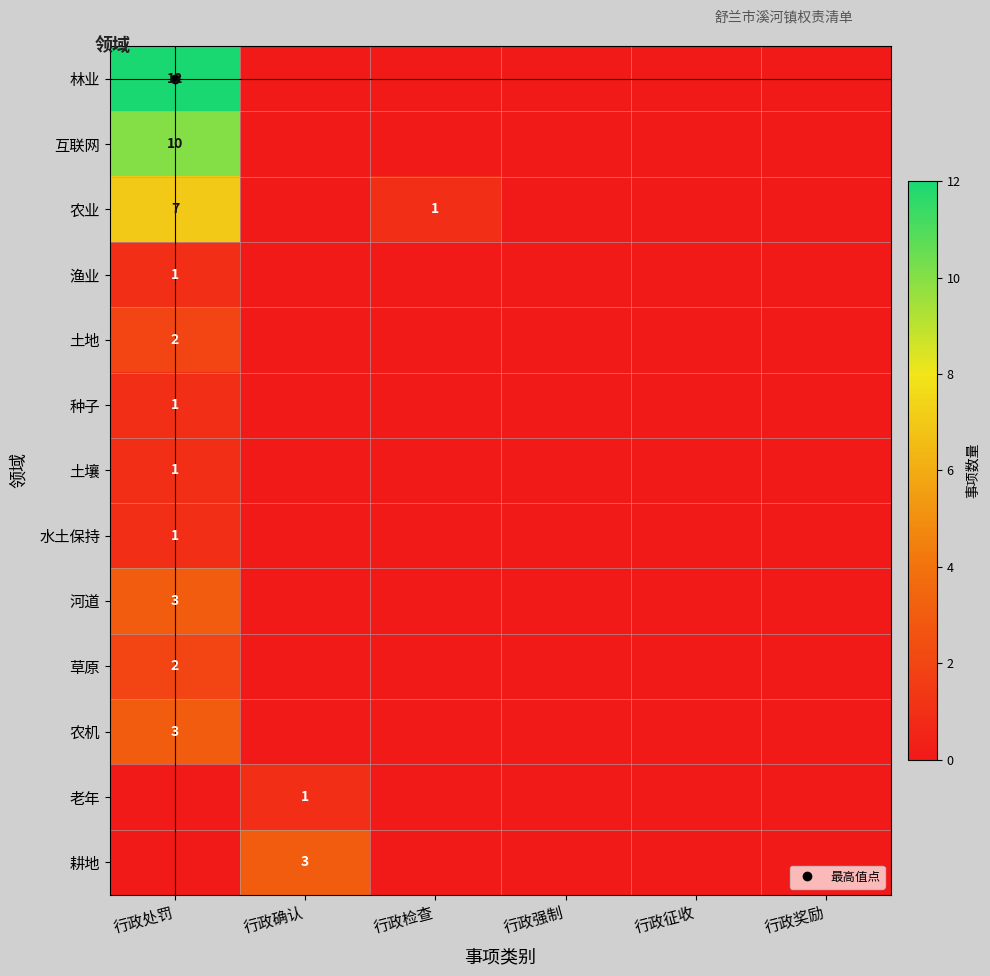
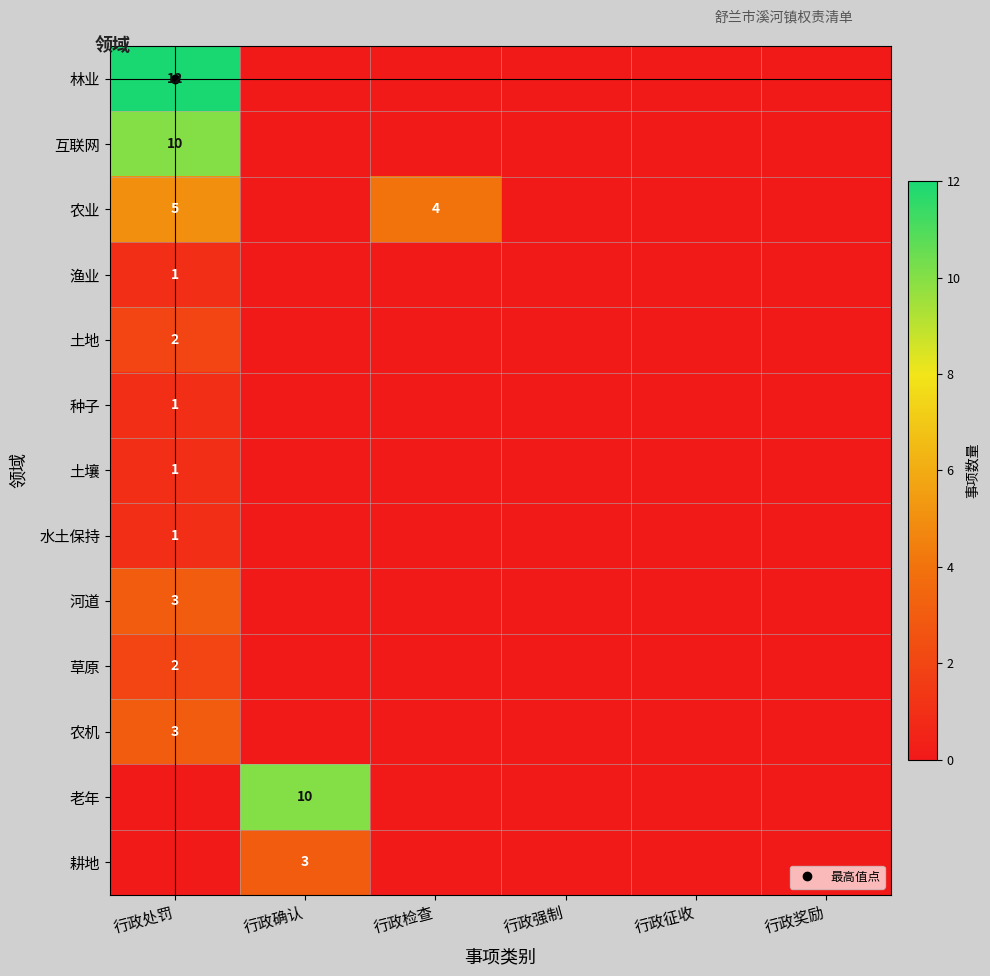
  {
    "互联网": {
      "行政处罚": 10
    },
    "农业": {
-     "行政处罚": 7,
-     "行政检查": 1
+     "行政处罚": 5,
+     "行政检查": 4
    },
    "渔业": {
      "行政处罚": 1
    },
    "土地": {
      "行政处罚": 2
    },
    "种子": {
      "行政处罚": 1
    },
    "土壤": {
      "行政处罚": 1
    },
    "水土保持": {
      "行政处罚": 1
    },
    "河道": {
      "行政处罚": 3
    },
    "草原": {
      "行政处罚": 2
    },
    "农机": {
      "行政处罚": 3
    },
    "老年": {
-     "行政确认": 1
+     "行政确认": 10
    },
    "耕地": {
      "行政确认": 3
    }
  }
